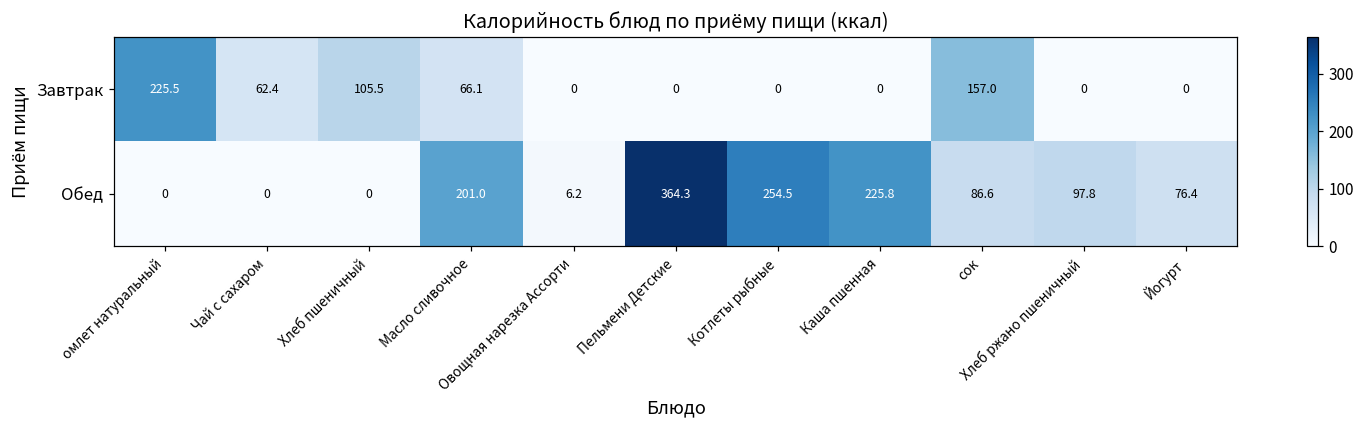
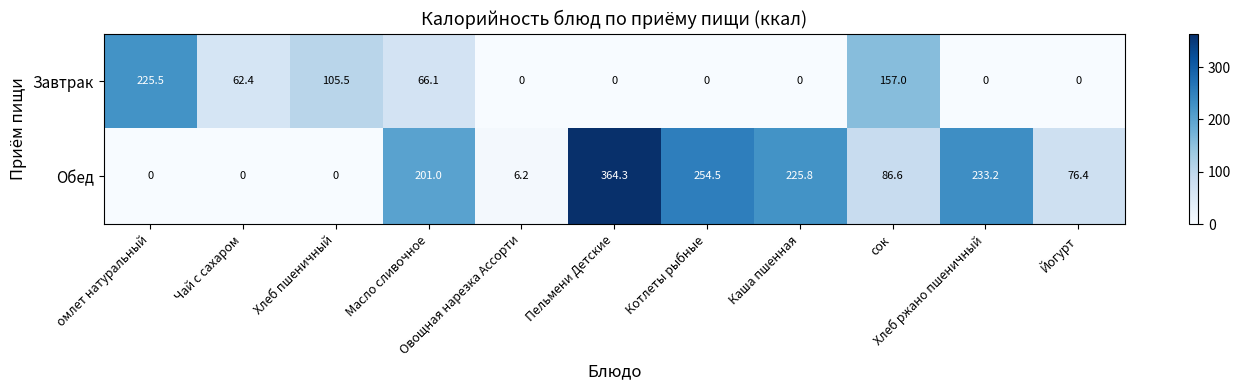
  {
    "Завтрак": {
      "омлет натуральный": 225.5,
      "Чай с сахаром": 62.4,
      "Хлеб пшеничный": 105.5,
      "Масло сливочное": 66.1,
      "Овощная нарезка Ассорти": 0,
      "Пельмени Детские": 0,
      "Котлеты рыбные": 0,
      "Каша пшенная": 0,
      "сок": 157.0,
      "Хлеб ржано пшеничный": 0,
      "Йогурт": 0
    },
    "Обед": {
      "омлет натуральный": 0,
      "Чай с сахаром": 0,
      "Хлеб пшеничный": 0,
      "Масло сливочное": 201.0,
      "Овощная нарезка Ассорти": 6.2,
      "Пельмени Детские": 364.3,
      "Котлеты рыбные": 254.5,
      "Каша пшенная": 225.8,
      "сок": 86.6,
-     "Хлеб ржано пшеничный": 97.8,
+     "Хлеб ржано пшеничный": 233.2,
      "Йогурт": 76.4
    }
  }
